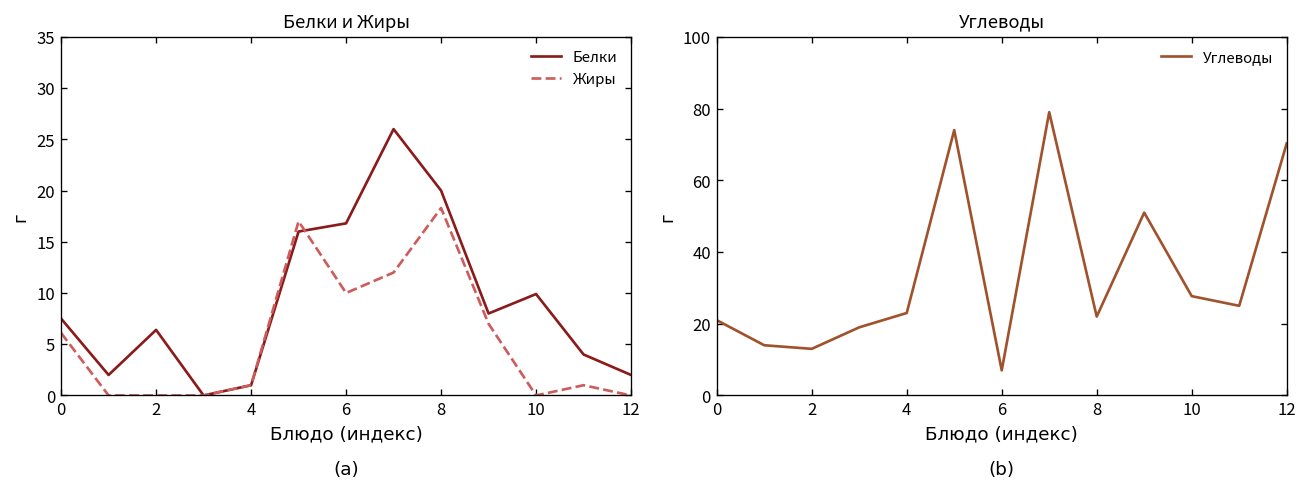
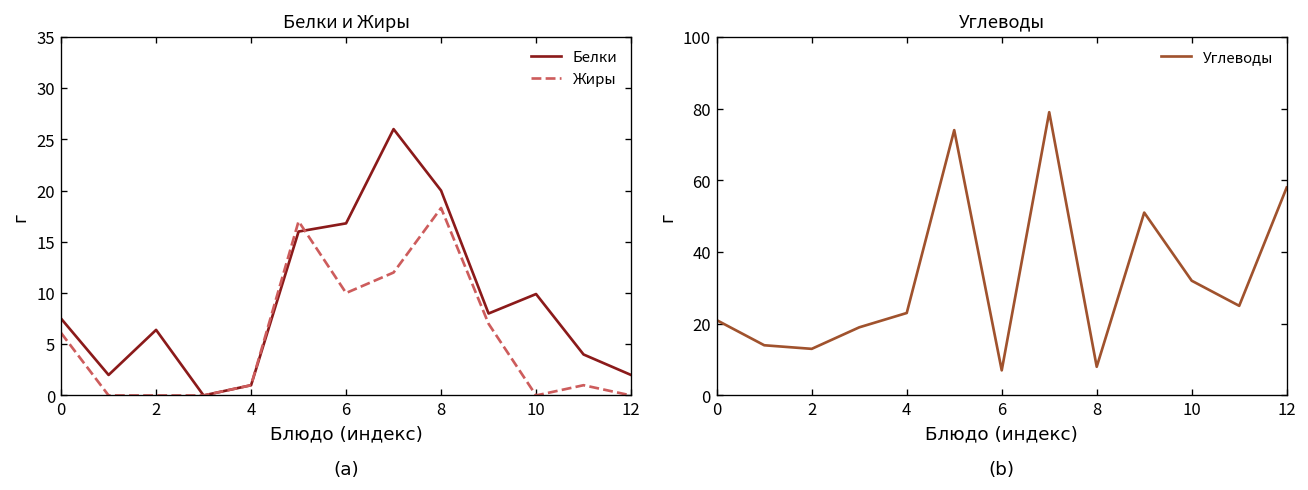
  {
    "Белки и Жиры": {
      "Белки": {
        "0": 8,
        "2": 6,
        "6": 17,
        "8": 20,
        "10": 10,
        "12": 2
      },
      "Жиры": {
        "0": 6,
        "2": 0,
        "6": 10,
        "8": 18,
        "10": 0,
        "12": 0
      }
    },
    "Углеводы": {
      "0": 21,
      "2": 13,
      "4": 23,
      "6": 7,
-     "8": 22,
-     "10": 28,
-     "12": 70
+     "8": 8,
+     "10": 32,
+     "12": 58
    }
  }
